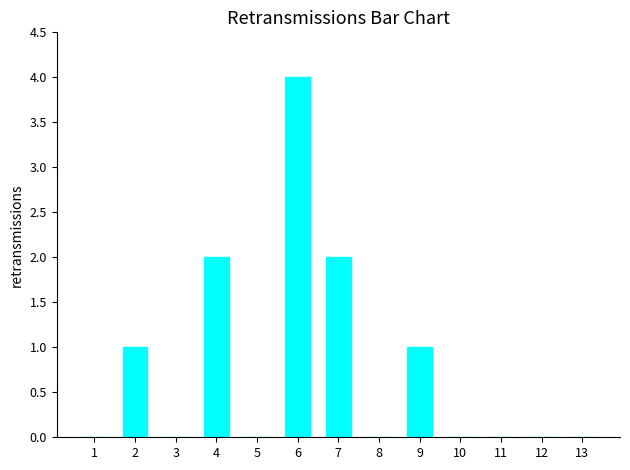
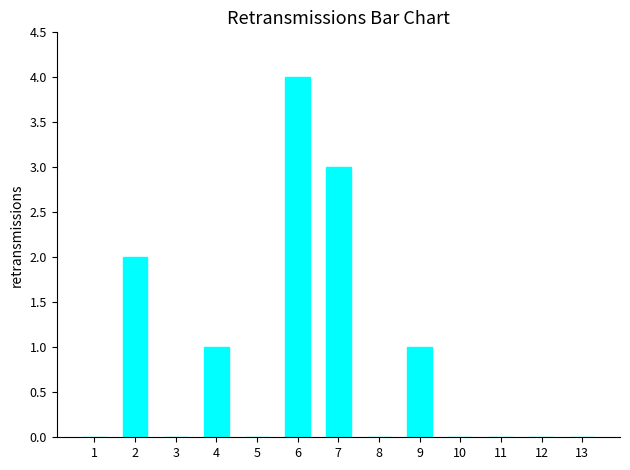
  {
    "1": 0,
-   "2": 1,
+   "2": 2,
    "3": 0,
-   "4": 2,
+   "4": 1,
    "5": 0,
    "6": 4,
-   "7": 2,
+   "7": 3,
    "8": 0,
    "9": 1,
    "10": 0,
    "11": 0,
    "12": 0,
    "13": 0
  }
